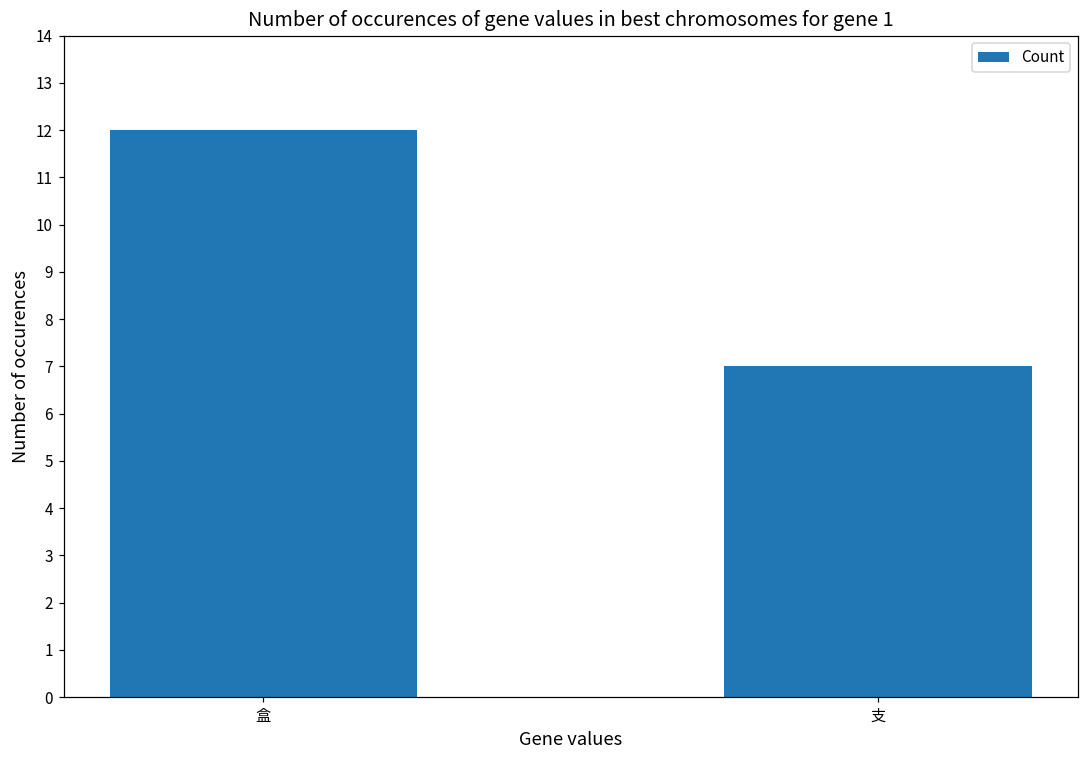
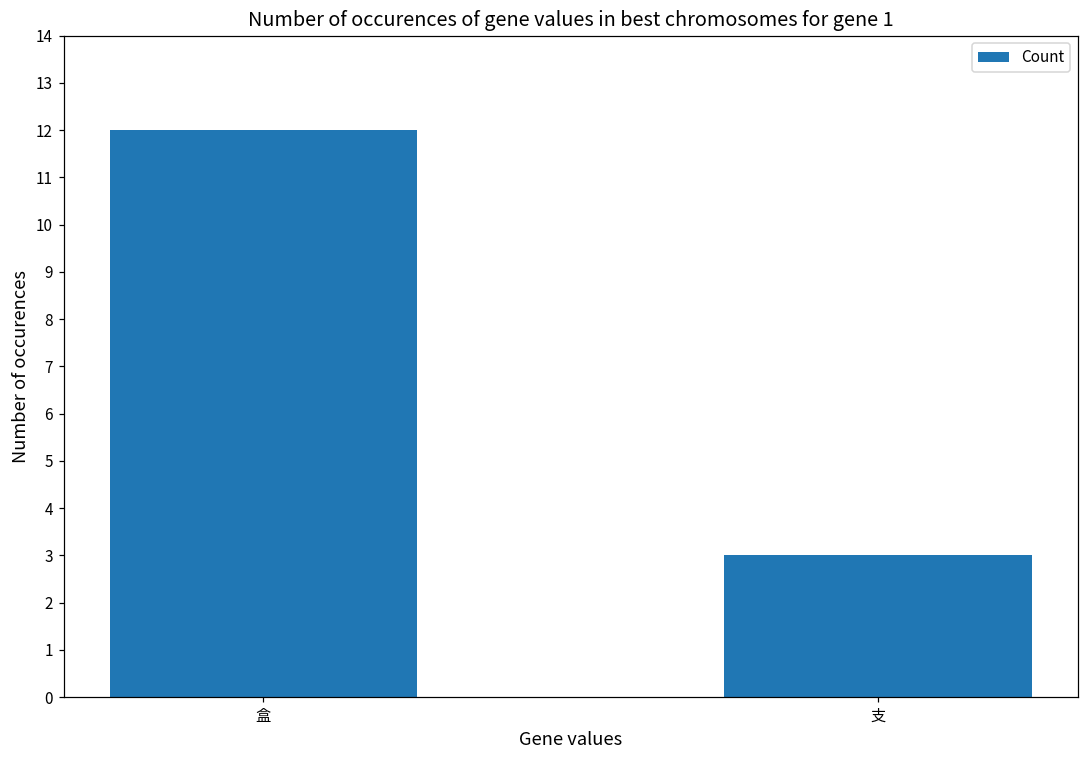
  {
    "盒": 12,
-   "支": 7
+   "支": 3
  }
